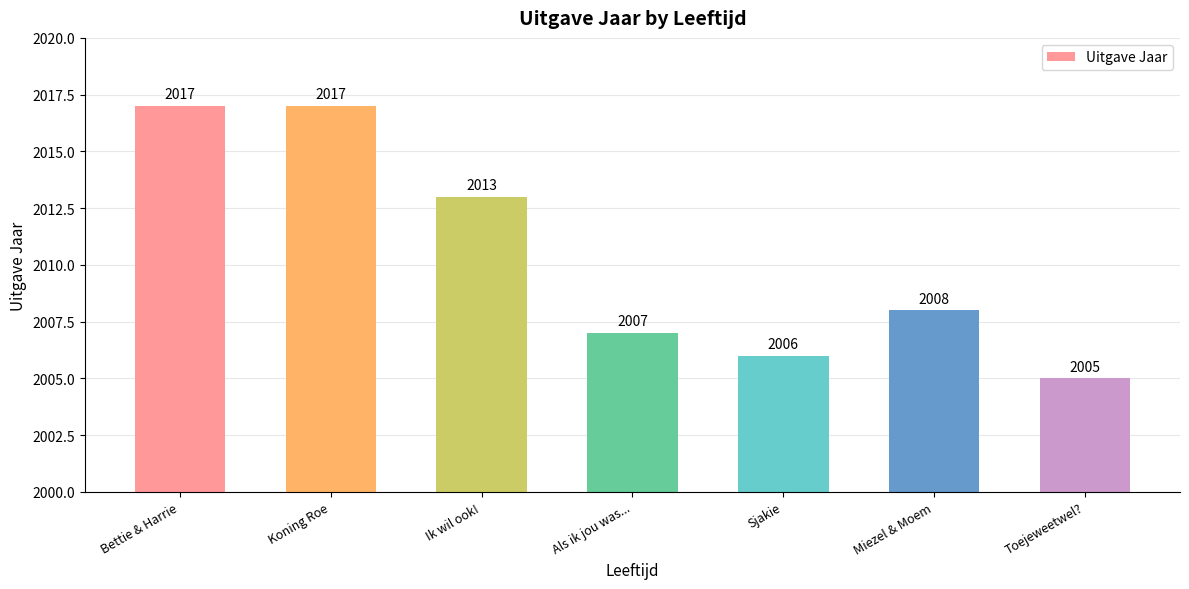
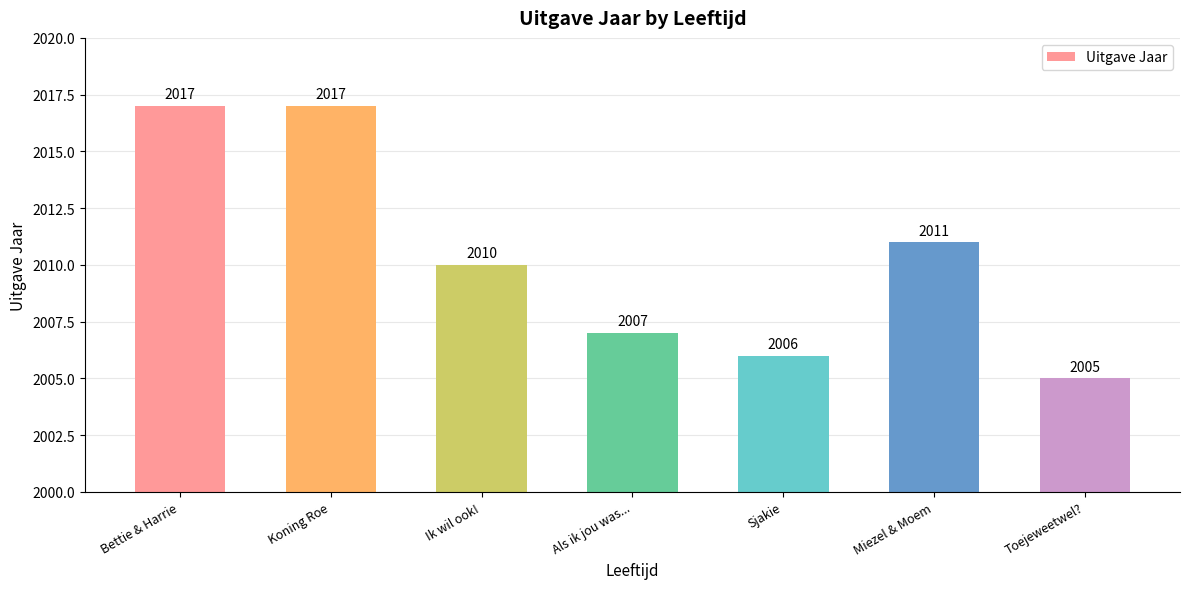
  {
    "Bettie & Harrie": 2017,
    "Koning Roe": 2017,
-   "Ik wil ook!": 2013,
+   "Ik wil ook!": 2010,
    "Als ik jou was...": 2007,
    "Sjakie": 2006,
-   "Miezel & Moem": 2008,
+   "Miezel & Moem": 2011,
    "Toejeweetwel?": 2005
  }
